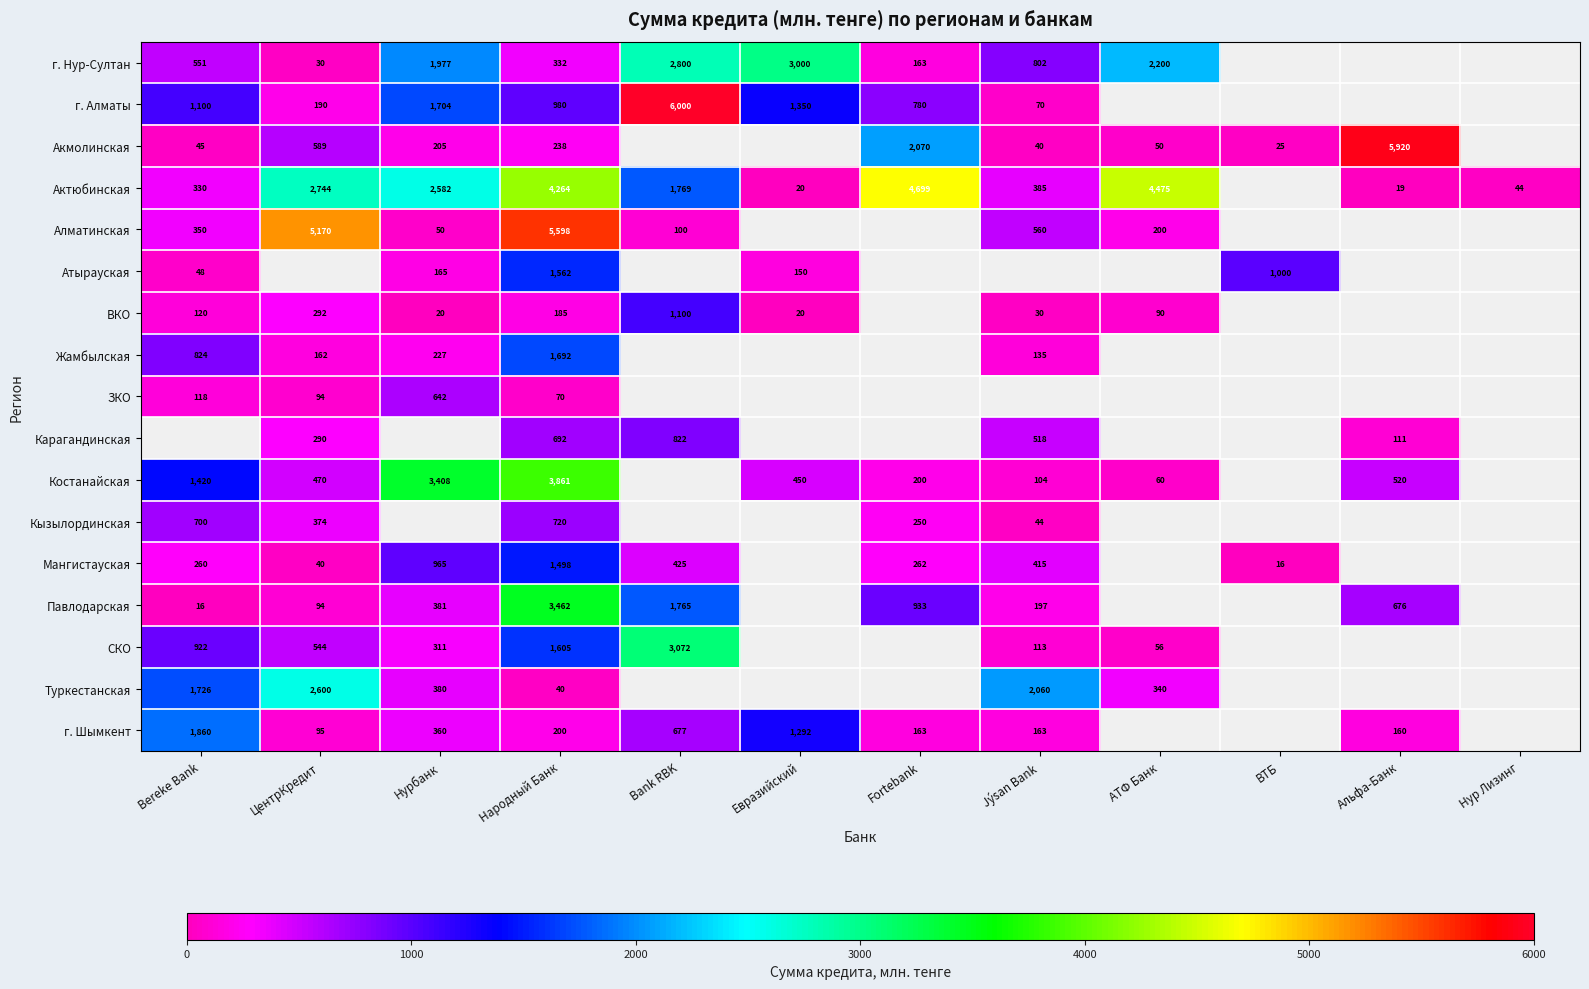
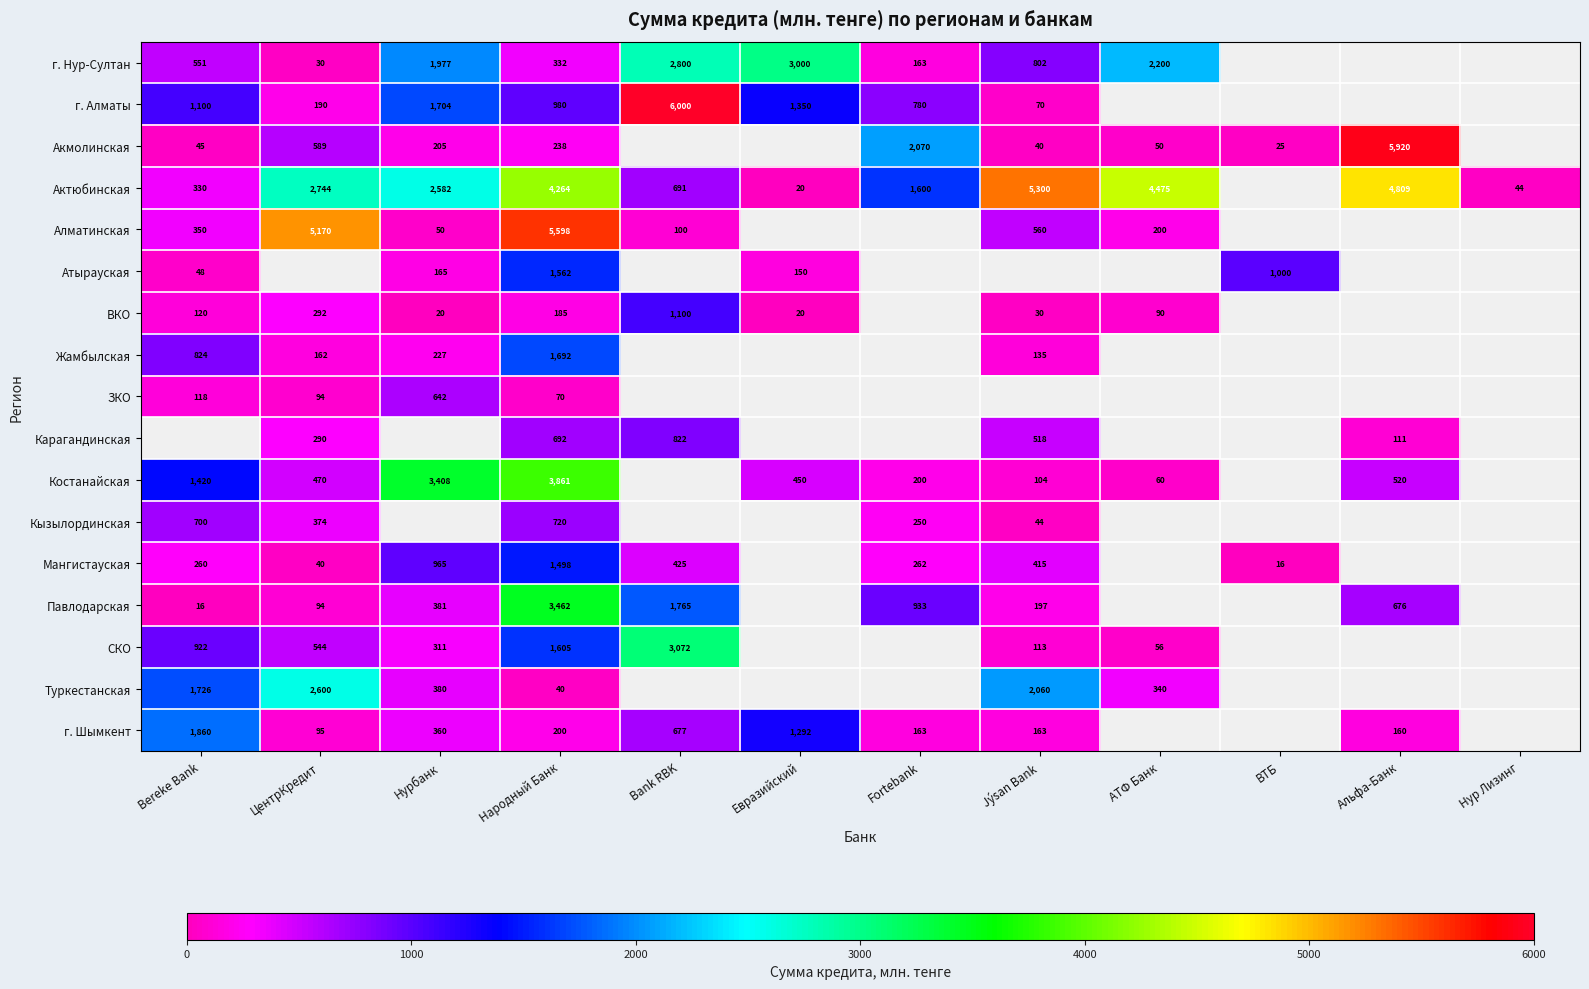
  {
    "г. Нур-Султан": {
      "Bereke Bank": "551",
      "ЦентрКредит": "30",
      "Нурбанк": "1,977",
      "Народный Банк": "332",
      "Bank RBK": "2,800",
      "Евразийский": "3,000",
      "Fortebank": "163",
      "Jýsan Bank": "802",
      "АТФ Банк": "2,200"
    },
    "г. Алматы": {
      "Bereke Bank": "1,100",
      "ЦентрКредит": "190",
      "Нурбанк": "1,704",
      "Народный Банк": "980",
      "Bank RBK": "6,000",
      "Евразийский": "1,350",
      "Fortebank": "780",
      "Jýsan Bank": "70"
    },
    "Акмолинская": {
      "Bereke Bank": "45",
      "ЦентрКредит": "589",
      "Нурбанк": "205",
      "Народный Банк": "238",
      "Fortebank": "2,070",
      "Jýsan Bank": "40",
      "АТФ Банк": "50",
      "ВТБ": "25",
      "Альфа-Банк": "5,920"
    },
    "Актюбинская": {
      "Bereke Bank": "330",
      "ЦентрКредит": "2,744",
      "Нурбанк": "2,582",
      "Народный Банк": "4,264",
-     "Bank RBK": "1,769",
+     "Bank RBK": "691",
      "Евразийский": "20",
-     "Fortebank": "4,699",
-     "Jýsan Bank": "385",
+     "Fortebank": "1,600",
+     "Jýsan Bank": "5,300",
      "АТФ Банк": "4,475",
-     "Альфа-Банк": "19",
+     "Альфа-Банк": "4,809",
      "Нур Лизинг": "44"
    },
    "Алматинская": {
      "Bereke Bank": "350",
      "ЦентрКредит": "5,170",
      "Нурбанк": "50",
      "Народный Банк": "5,598",
      "Bank RBK": "100",
      "Jýsan Bank": "560",
      "АТФ Банк": "200"
    },
    "Атырауская": {
      "Bereke Bank": "48",
      "Нурбанк": "165",
      "Народный Банк": "1,562",
      "Евразийский": "150",
      "ВТБ": "1,000"
    },
    "ВКО": {
      "Bereke Bank": "120",
      "ЦентрКредит": "292",
      "Нурбанк": "20",
      "Народный Банк": "185",
      "Bank RBK": "1,100",
      "Евразийский": "20",
      "Jýsan Bank": "30",
      "АТФ Банк": "90"
    },
    "Жамбылская": {
      "Bereke Bank": "824",
      "ЦентрКредит": "162",
      "Нурбанк": "227",
      "Народный Банк": "1,692",
      "Jýsan Bank": "135"
    },
    "ЗКО": {
      "Bereke Bank": "118",
      "ЦентрКредит": "94",
      "Нурбанк": "642",
      "Народный Банк": "70"
    },
    "Карагандинская": {
      "ЦентрКредит": "290",
      "Народный Банк": "692",
      "Bank RBK": "822",
      "Jýsan Bank": "518",
      "Альфа-Банк": "111"
    },
    "Костанайская": {
      "Bereke Bank": "1,420",
      "ЦентрКредит": "470",
      "Нурбанк": "3,408",
      "Народный Банк": "3,861",
      "Евразийский": "450",
      "Fortebank": "200",
      "Jýsan Bank": "104",
      "АТФ Банк": "60",
      "Альфа-Банк": "520"
    },
    "Кызылординская": {
      "Bereke Bank": "700",
      "ЦентрКредит": "374",
      "Народный Банк": "720",
      "Fortebank": "250",
      "Jýsan Bank": "44"
    },
    "Мангистауская": {
      "Bereke Bank": "260",
      "ЦентрКредит": "40",
      "Нурбанк": "965",
      "Народный Банк": "1,498",
      "Bank RBK": "425",
      "Fortebank": "262",
      "Jýsan Bank": "415",
      "ВТБ": "16"
    },
    "Павлодарская": {
      "Bereke Bank": "16",
      "ЦентрКредит": "94",
      "Нурбанк": "381",
      "Народный Банк": "3,462",
      "Bank RBK": "1,765",
      "Fortebank": "933",
      "Jýsan Bank": "197",
      "Альфа-Банк": "676"
    },
    "СКО": {
      "Bereke Bank": "922",
      "ЦентрКредит": "544",
      "Нурбанк": "311",
      "Народный Банк": "1,605",
      "Bank RBK": "3,072",
      "Jýsan Bank": "113",
      "АТФ Банк": "56"
    },
    "Туркестанская": {
      "Bereke Bank": "1,726",
      "ЦентрКредит": "2,600",
      "Нурбанк": "380",
      "Народный Банк": "40",
      "Jýsan Bank": "2,060",
      "АТФ Банк": "340"
    },
    "г. Шымкент": {
      "Bereke Bank": "1,860",
      "ЦентрКредит": "95",
      "Нурбанк": "360",
      "Народный Банк": "200",
      "Bank RBK": "677",
      "Евразийский": "1,292",
      "Fortebank": "163",
      "Jýsan Bank": "163",
      "Альфа-Банк": "160"
    }
  }
